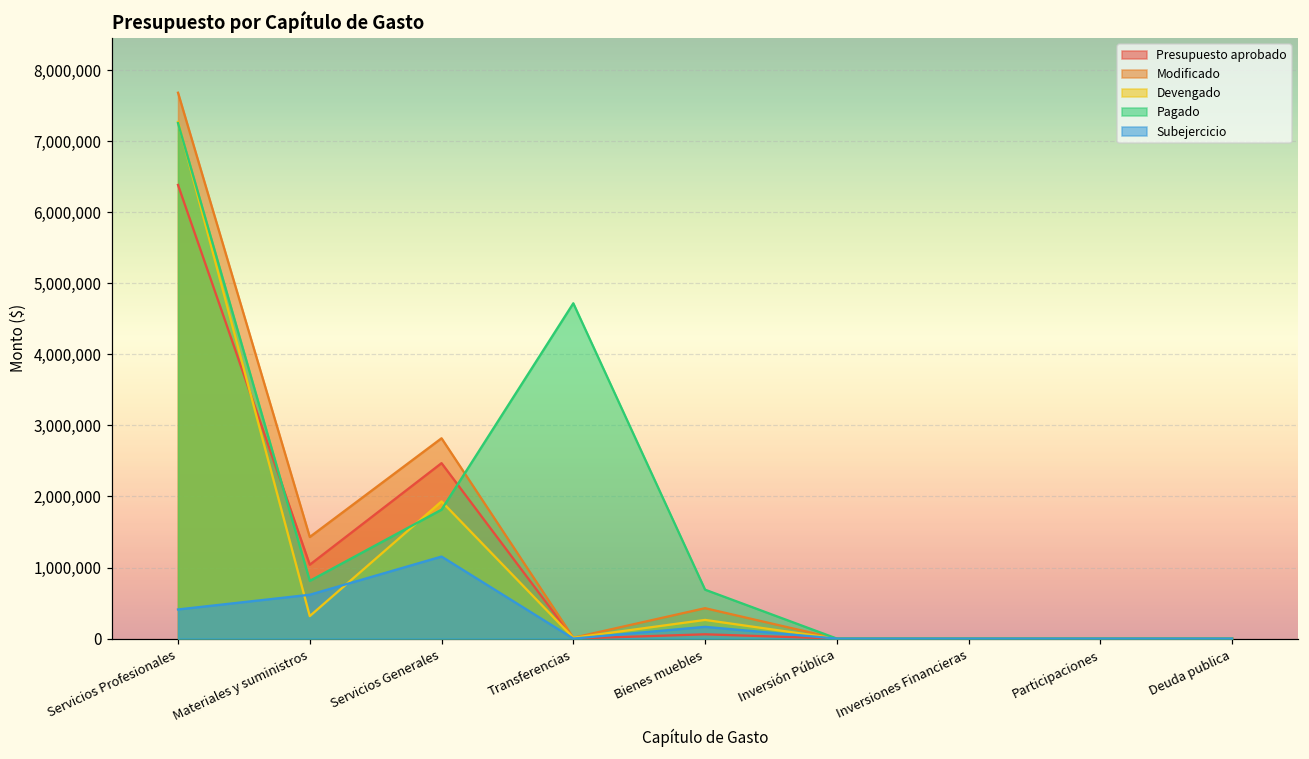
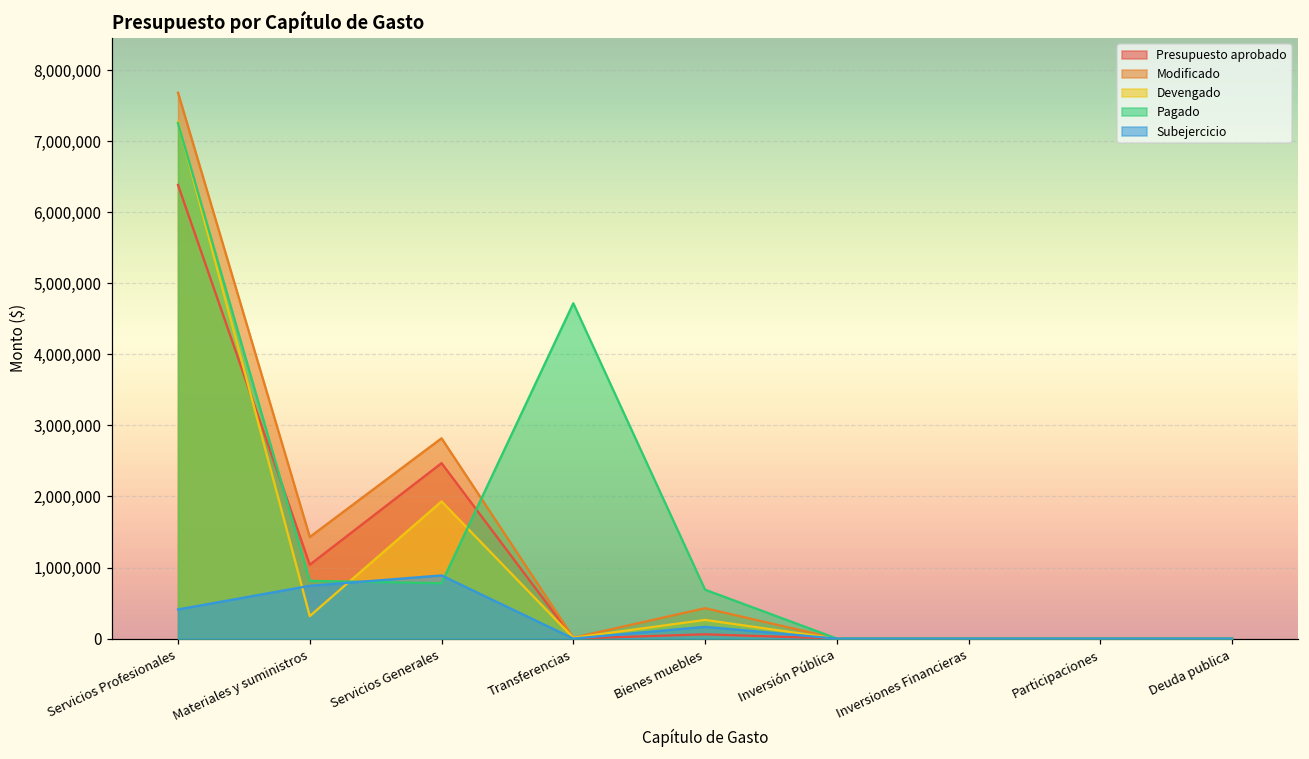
  {
    "Devengado": {
      "Materiales y suministros": "300,000",
      "Servicios Generales": "1,900,000",
      "Bienes muebles": "300,000"
    },
    "Pagado": {
      "Materiales y suministros": "800,000",
-     "Servicios Generales": "1,800,000",
+     "Servicios Generales": "800,000",
      "Transferencias": "4,700,000",
      "Bienes muebles": "700,000"
    },
    "Subejercicio": {
      "Servicios Profesionales": "400,000",
-     "Materiales y suministros": "600,000",
-     "Servicios Generales": "1,200,000",
+     "Materiales y suministros": "700,000",
+     "Servicios Generales": "900,000",
      "Bienes muebles": "200,000"
    }
  }
